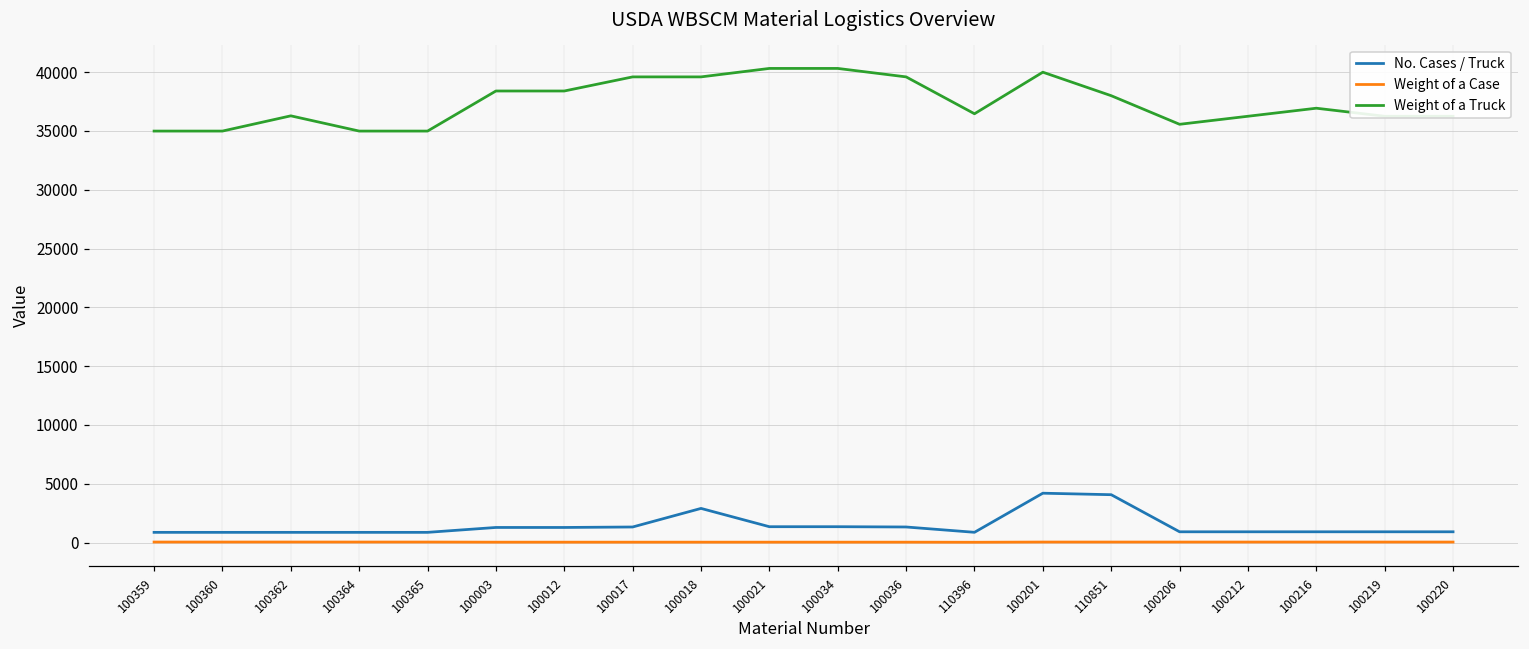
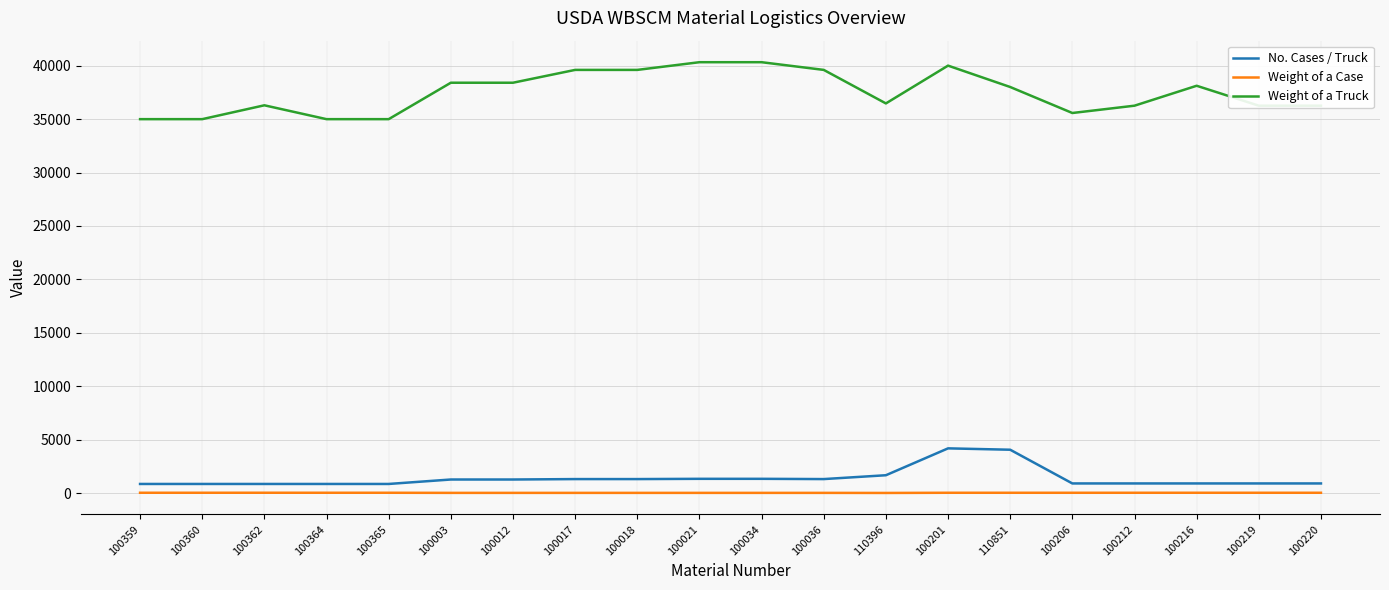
  {
    "No. Cases / Truck": {
      "100359": 900,
      "100360": 900,
      "100362": 900,
      "100364": 900,
      "100365": 900,
      "100003": 1300,
      "100012": 1300,
      "100017": 1300,
-     "100018": 2900,
+     "100018": 1300,
      "100021": 1300,
      "100034": 1300,
      "100036": 1300,
-     "110396": 900,
+     "110396": 1700,
      "100201": 4200,
      "110851": 4100,
      "100206": 900,
      "100212": 900,
      "100216": 900,
      "100219": 900,
      "100220": 900
    },
    "Weight of a Case": {
      "100359": 0,
      "100360": 0,
      "100362": 0,
      "100364": 0,
      "100365": 0,
      "100003": 0,
      "100012": 0,
      "100017": 0,
      "100018": 0,
      "100021": 0,
      "100034": 0,
      "100036": 0,
      "110396": 0,
      "100201": 0,
      "110851": 0,
      "100206": 0,
      "100212": 0,
      "100216": 0,
      "100219": 0,
      "100220": 0
    },
    "Weight of a Truck": {
      "100359": 35000,
      "100360": 35000,
      "100362": 36300,
      "100364": 35000,
      "100365": 35000,
      "100003": 38400,
      "100012": 38400,
      "100017": 39600,
      "100018": 39600,
      "100021": 40300,
      "100034": 40300,
      "100036": 39600,
      "110396": 36500,
      "100201": 40000,
      "110851": 38000,
      "100206": 35600,
      "100212": 36300,
-     "100216": 36900
+     "100216": 38100
    }
  }
